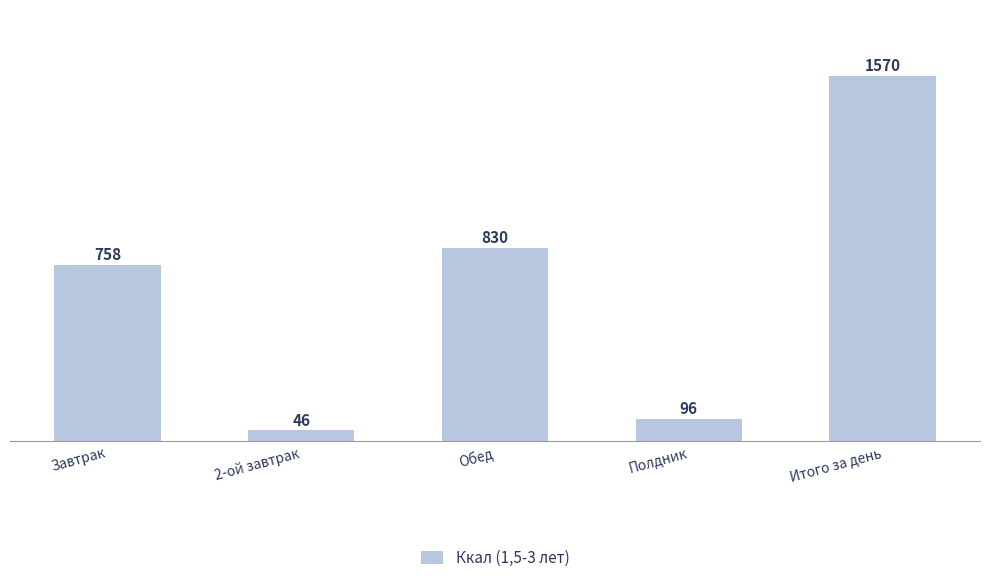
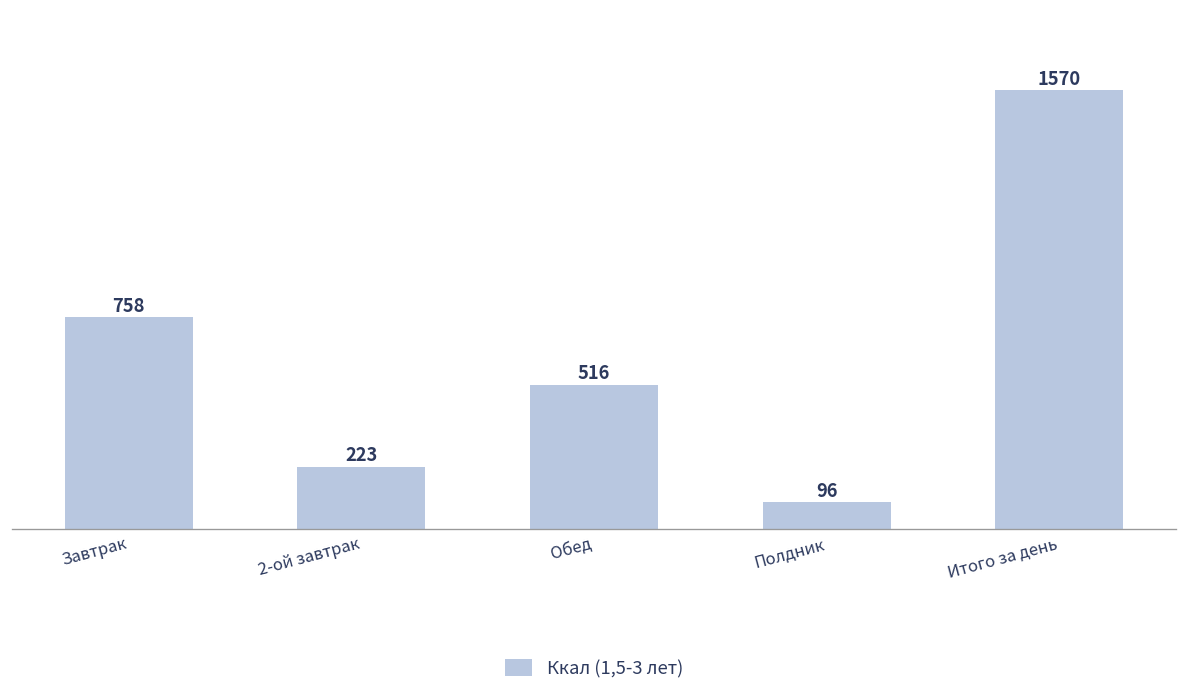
  {
    "Завтрак": 758,
-   "2-ой завтрак": 46,
-   "Обед": 830,
+   "2-ой завтрак": 223,
+   "Обед": 516,
    "Полдник": 96,
    "Итого за день": 1570
  }
